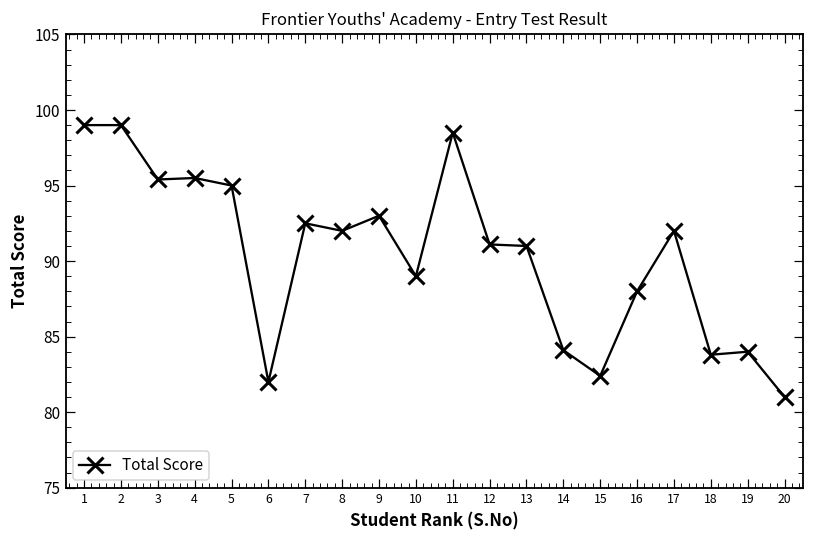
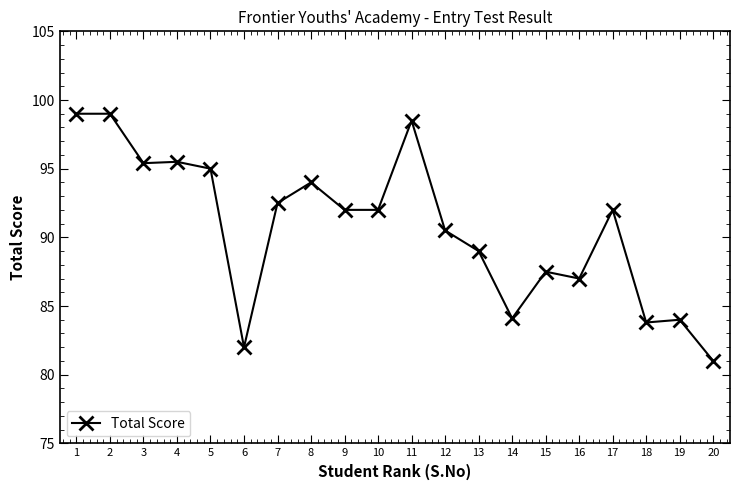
  {
    "1": 99.0,
    "2": 99.0,
    "3": 95.4,
    "4": 95.5,
    "5": 95.0,
    "6": 82.0,
    "7": 92.5,
-   "8": 92,
-   "9": 93,
-   "10": 89,
+   "8": 94,
+   "9": 92,
+   "10": 92,
    "11": 98.5,
-   "12": 91.1,
-   "13": 91,
+   "12": 90.5,
+   "13": 89,
    "14": 84.1,
-   "15": 82.4,
-   "16": 88,
+   "15": 87.5,
+   "16": 87,
    "17": 92.0,
    "18": 83.8,
    "19": 84.0,
    "20": 81.0
  }
